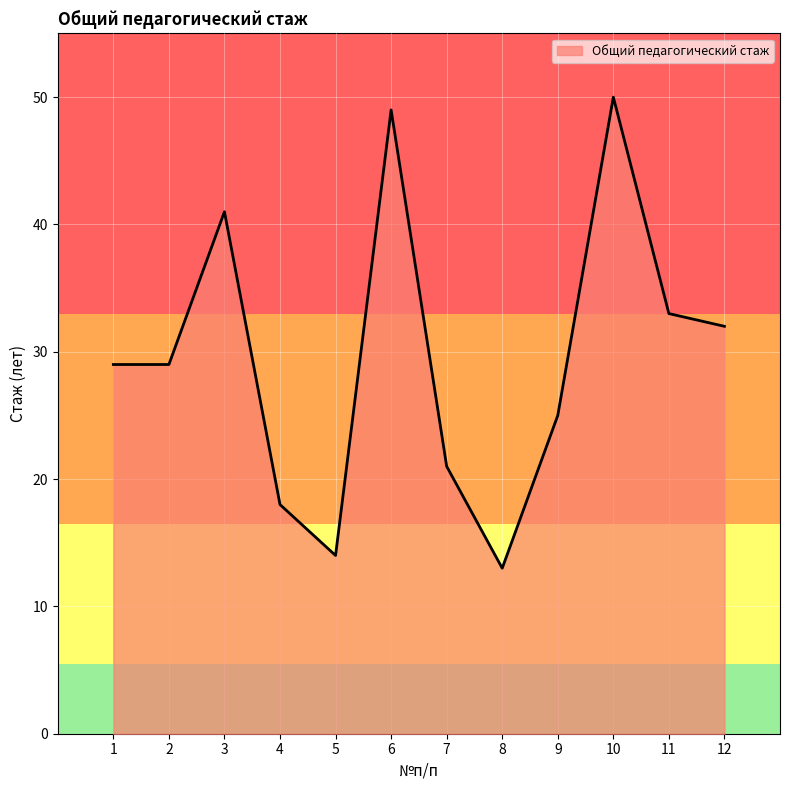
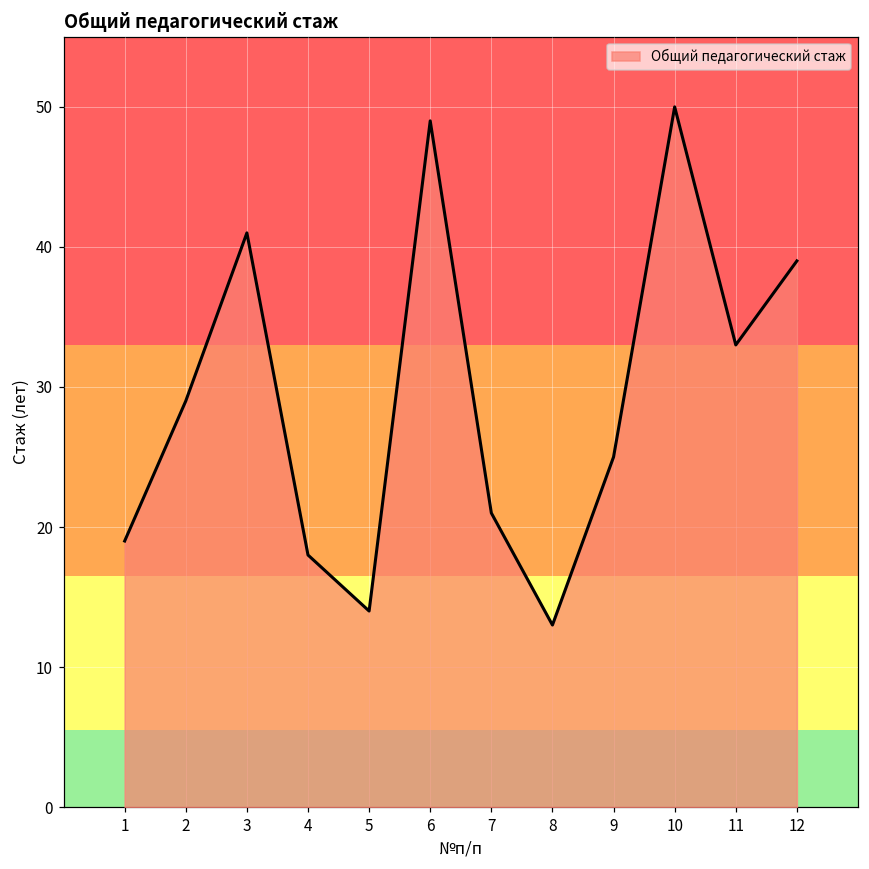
  {
-   "1": 29,
+   "1": 19,
    "2": 29,
    "3": 41,
    "4": 18,
    "5": 14,
    "6": 49,
    "7": 21,
    "8": 13,
    "9": 25,
    "10": 50,
    "11": 33,
-   "12": 32
+   "12": 39
  }
